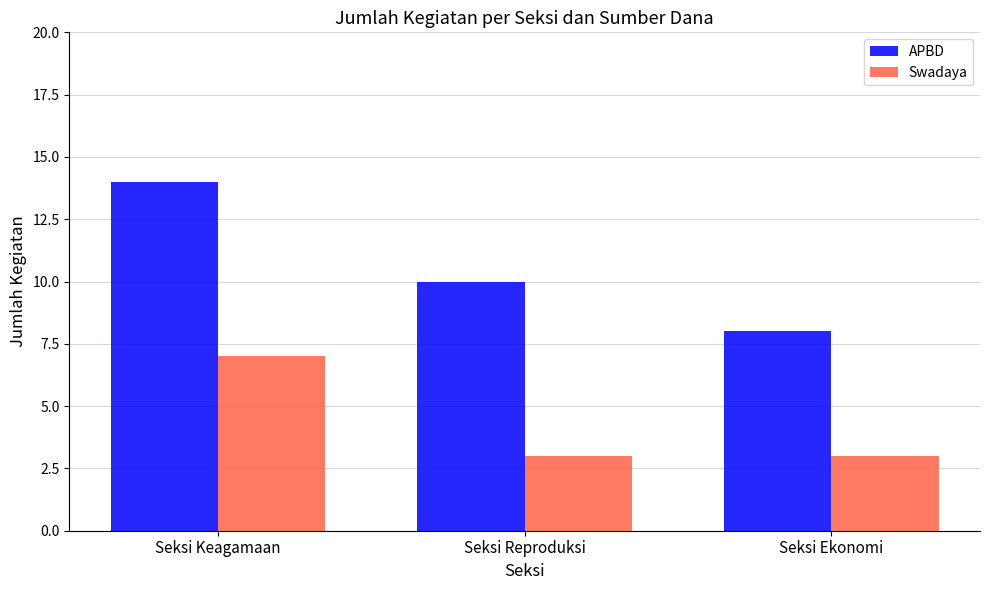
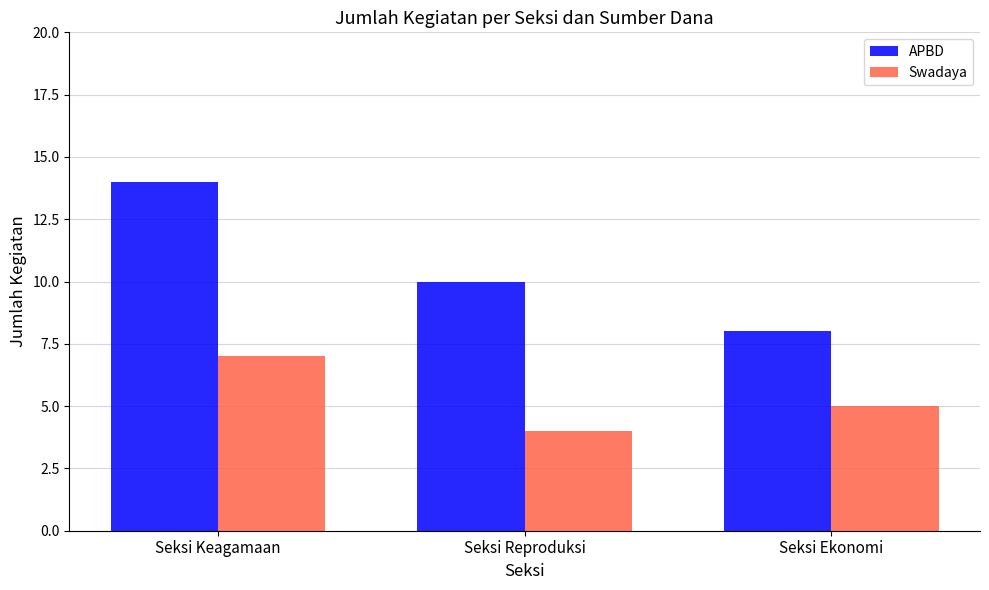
  {
    "APBD": {
      "Seksi Keagamaan": 14,
      "Seksi Reproduksi": 10,
      "Seksi Ekonomi": 8
    },
    "Swadaya": {
      "Seksi Keagamaan": 7,
-     "Seksi Reproduksi": 3,
-     "Seksi Ekonomi": 3
+     "Seksi Reproduksi": 4,
+     "Seksi Ekonomi": 5
    }
  }
